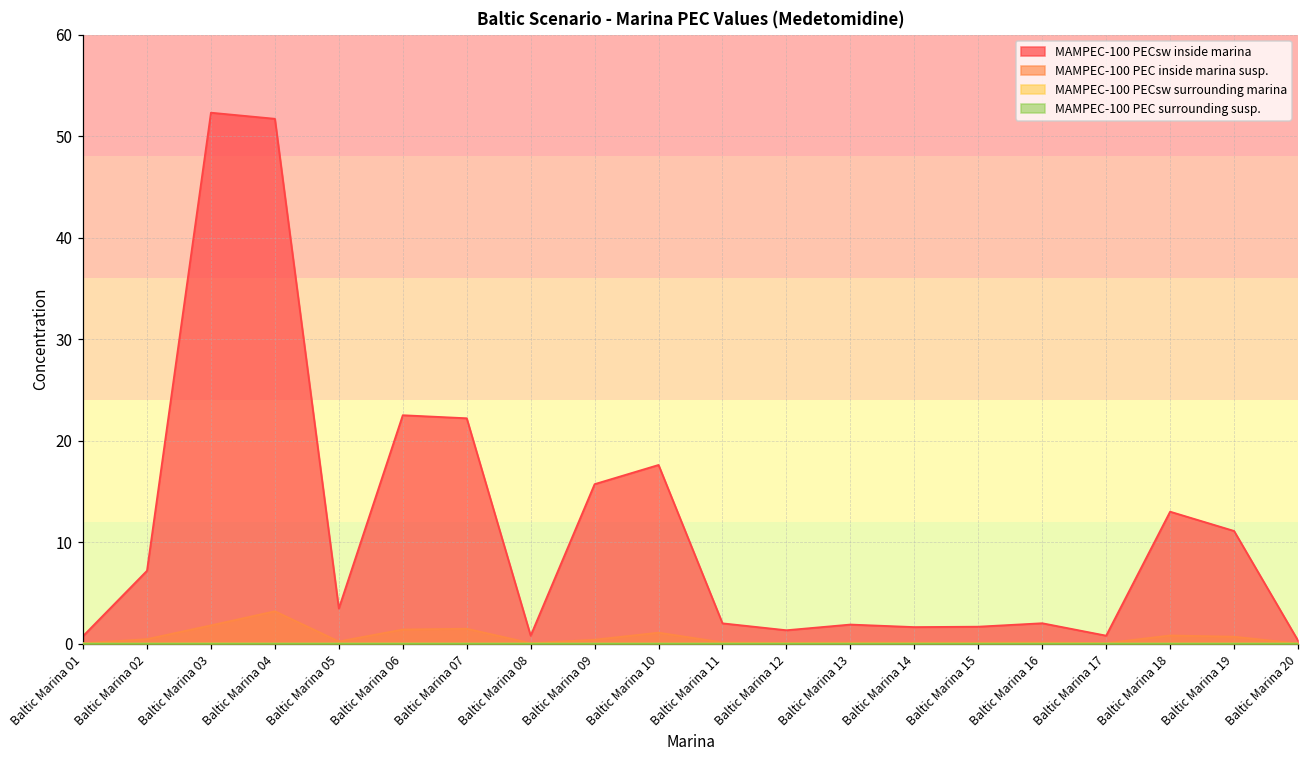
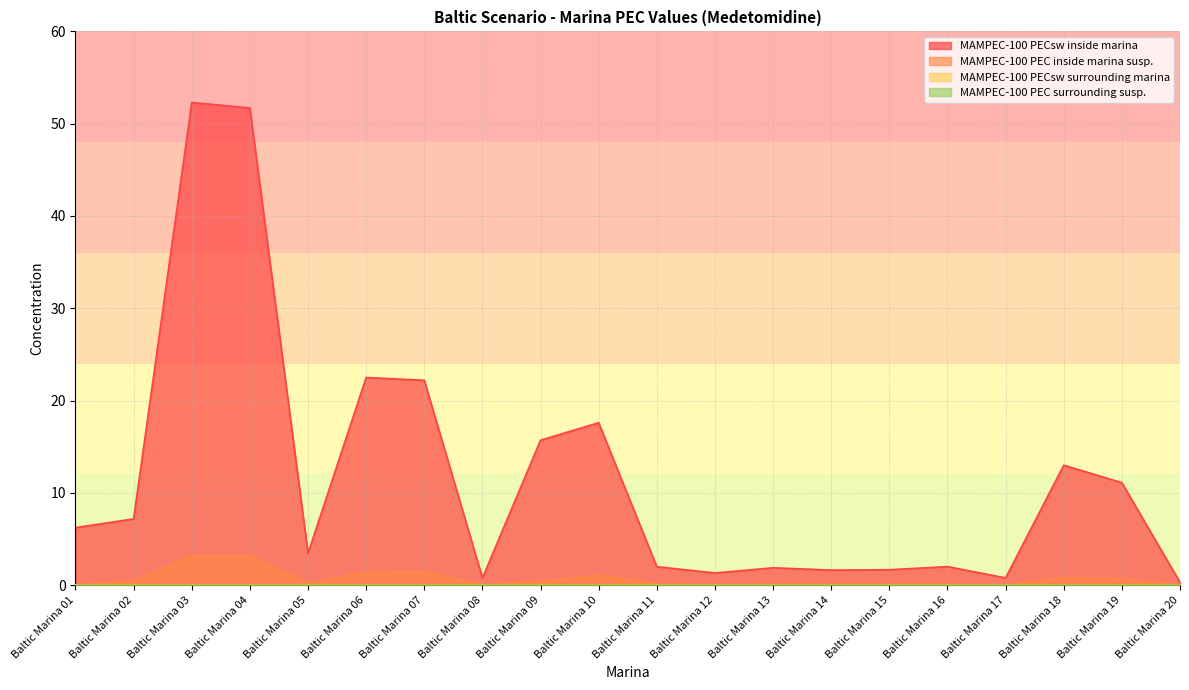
  {
    "MAMPEC-100 PECsw inside marina": {
-     "Baltic Marina 01": 1,
+     "Baltic Marina 01": 6,
      "Baltic Marina 02": 7,
      "Baltic Marina 03": 52,
      "Baltic Marina 04": 52,
      "Baltic Marina 05": 3,
      "Baltic Marina 06": 23,
      "Baltic Marina 07": 22,
      "Baltic Marina 08": 1,
      "Baltic Marina 09": 16,
      "Baltic Marina 10": 18,
      "Baltic Marina 11": 2,
      "Baltic Marina 12": 1,
      "Baltic Marina 13": 2,
      "Baltic Marina 14": 2,
      "Baltic Marina 15": 2,
      "Baltic Marina 16": 2,
      "Baltic Marina 17": 1,
      "Baltic Marina 18": 13,
      "Baltic Marina 19": 11,
      "Baltic Marina 20": 0
    },
    "MAMPEC-100 PEC inside marina susp.": {
      "Baltic Marina 02": 0,
-     "Baltic Marina 03": 2,
+     "Baltic Marina 03": 3,
      "Baltic Marina 04": 3,
      "Baltic Marina 06": 1,
      "Baltic Marina 07": 1,
      "Baltic Marina 09": 0,
      "Baltic Marina 10": 1,
      "Baltic Marina 18": 1,
      "Baltic Marina 19": 1
    },
    "MAMPEC-100 PEC surrounding susp.": {
      "Baltic Marina 02": 0,
      "Baltic Marina 03": 0,
      "Baltic Marina 04": 0,
      "Baltic Marina 06": 0,
      "Baltic Marina 07": 0,
      "Baltic Marina 09": 0,
      "Baltic Marina 10": 0,
      "Baltic Marina 18": 0,
      "Baltic Marina 19": 0
    }
  }
